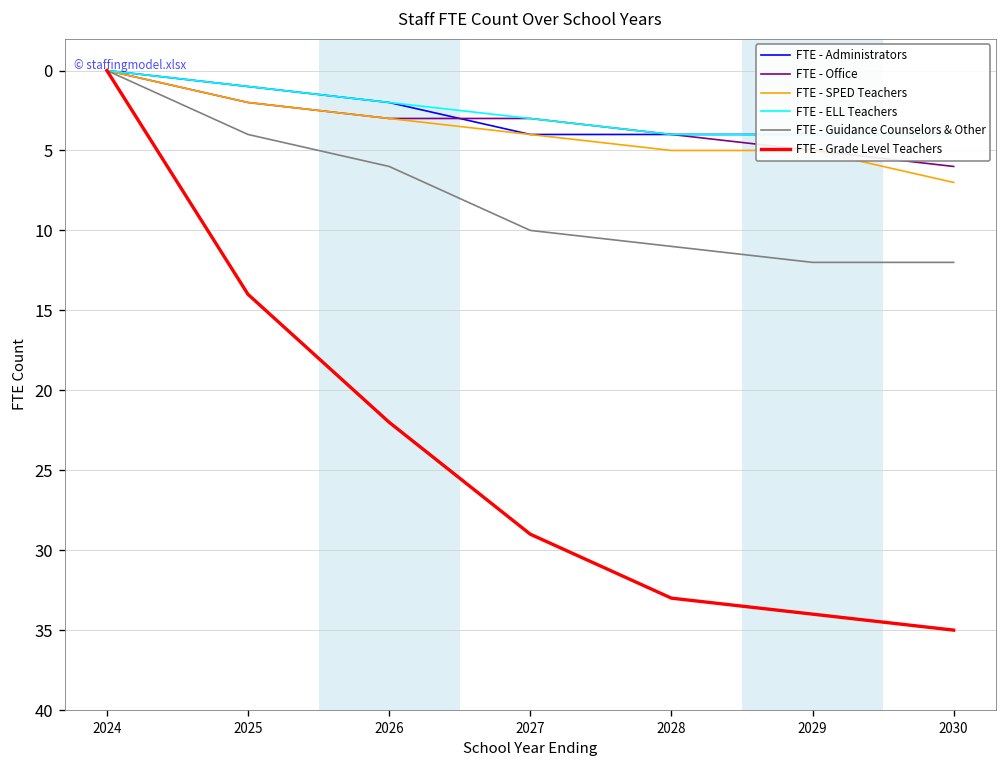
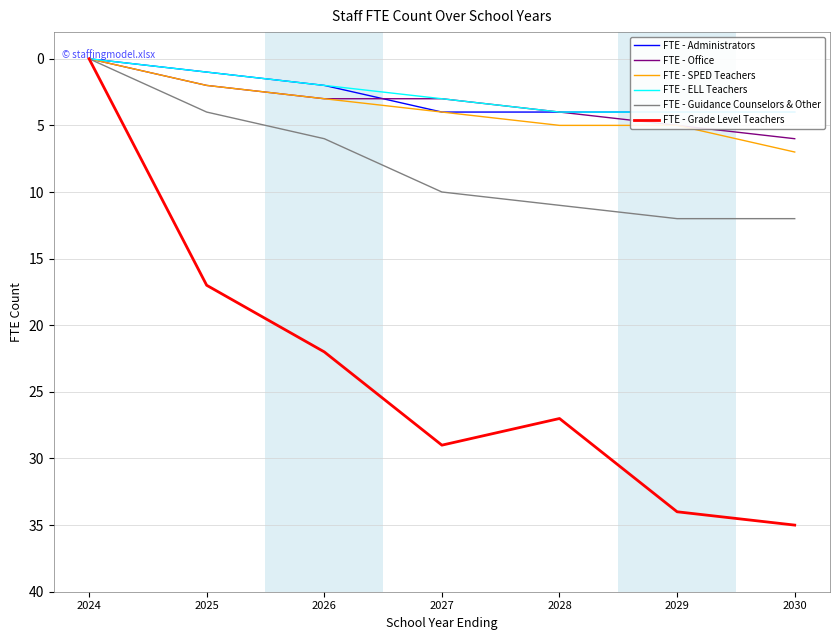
  {
    "FTE - Office": {
      "2030": 6
    },
    "FTE - SPED Teachers": {
      "2028": 5,
      "2030": 7
    },
    "FTE - Guidance Counselors & Other": {
      "2025": 4,
      "2026": 6,
      "2027": 10,
      "2028": 11,
      "2029": 12,
      "2030": 12
    },
    "FTE - Grade Level Teachers": {
-     "2025": 14,
+     "2025": 17,
      "2026": 22,
      "2027": 29,
-     "2028": 33,
+     "2028": 27,
      "2029": 34,
      "2030": 35
    }
  }
